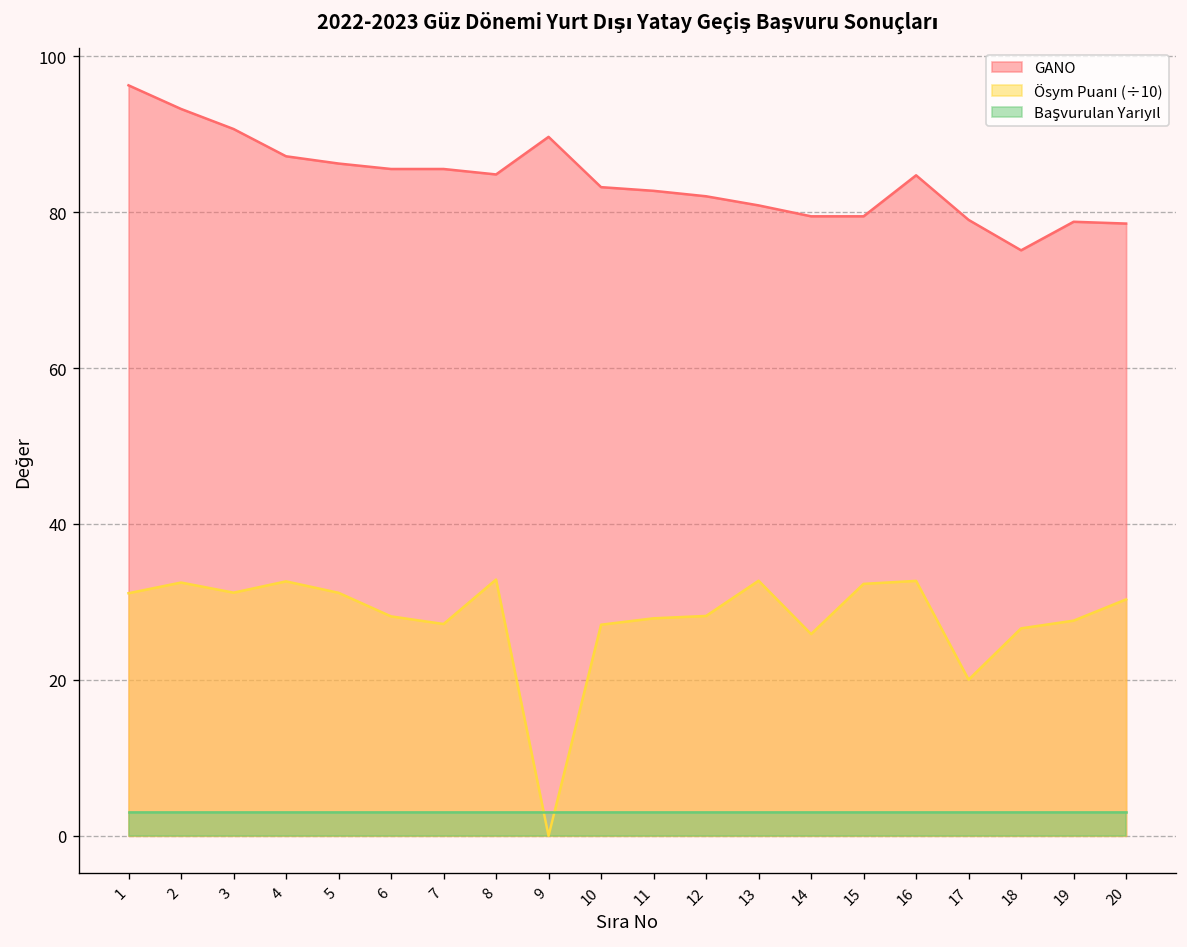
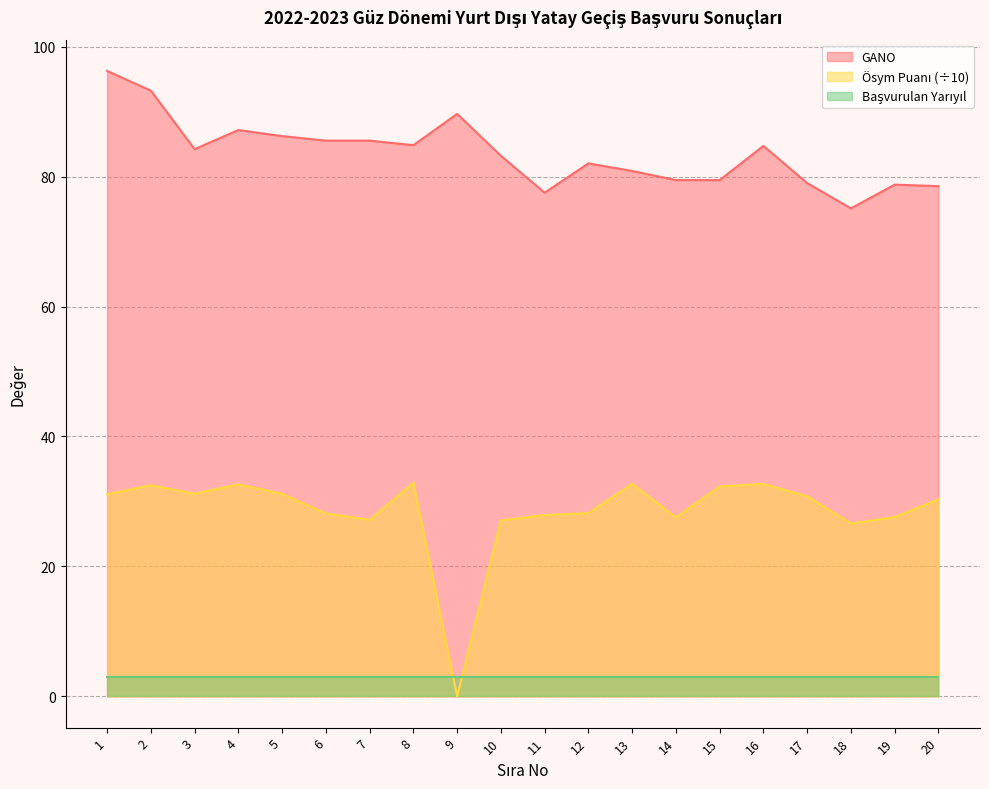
  {
    "GANO": {
      "1": 96,
      "2": 93,
-     "3": 91,
+     "3": 84,
      "4": 87,
      "5": 86,
      "6": 86,
      "7": 86,
      "8": 85,
      "9": 90,
      "10": 83,
-     "11": 83,
+     "11": 78,
      "12": 82,
      "13": 81,
      "14": 79,
      "15": 79,
      "16": 85,
      "17": 79,
      "18": 75,
      "19": 79,
      "20": 79
    },
    "Ösym Puanı (÷10)": {
      "1": 31,
      "2": 32,
      "3": 31,
      "4": 33,
      "5": 31,
      "6": 28,
      "7": 27,
      "8": 33,
      "9": 0,
      "10": 27,
      "11": 28,
      "12": 28,
      "13": 33,
-     "14": 26,
+     "14": 28,
      "15": 32,
      "16": 33,
-     "17": 20,
+     "17": 31,
      "18": 27,
      "19": 28,
      "20": 30
    },
    "Başvurulan Yarıyıl": {
      "1": 3,
      "2": 3,
      "3": 3,
      "4": 3,
      "5": 3,
      "6": 3,
      "7": 3,
      "8": 3,
      "9": 3,
      "10": 3,
      "11": 3,
      "12": 3,
      "13": 3,
      "14": 3,
      "15": 3,
      "16": 3,
      "17": 3,
      "18": 3,
      "19": 3,
      "20": 3
    }
  }
